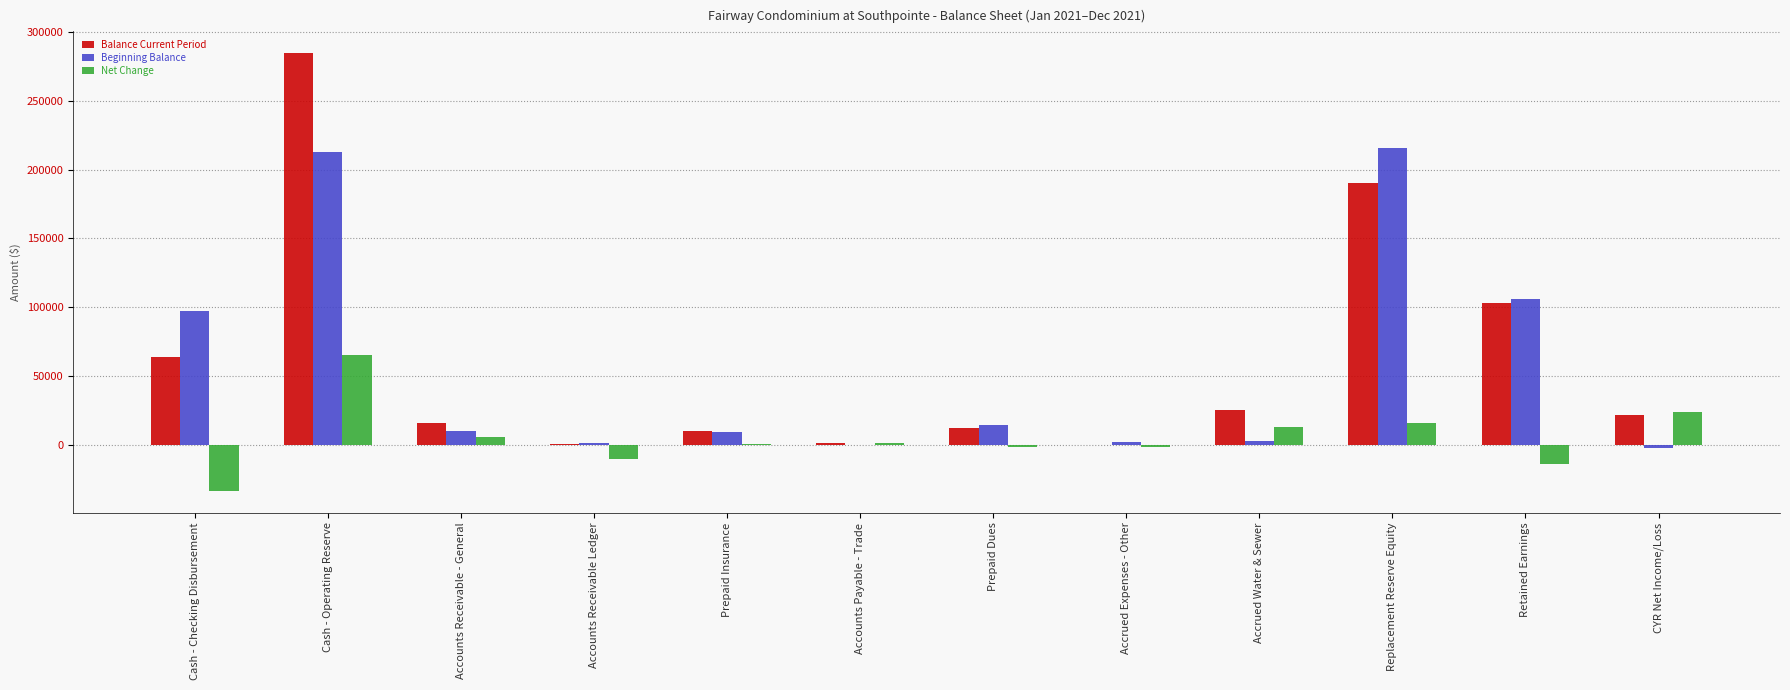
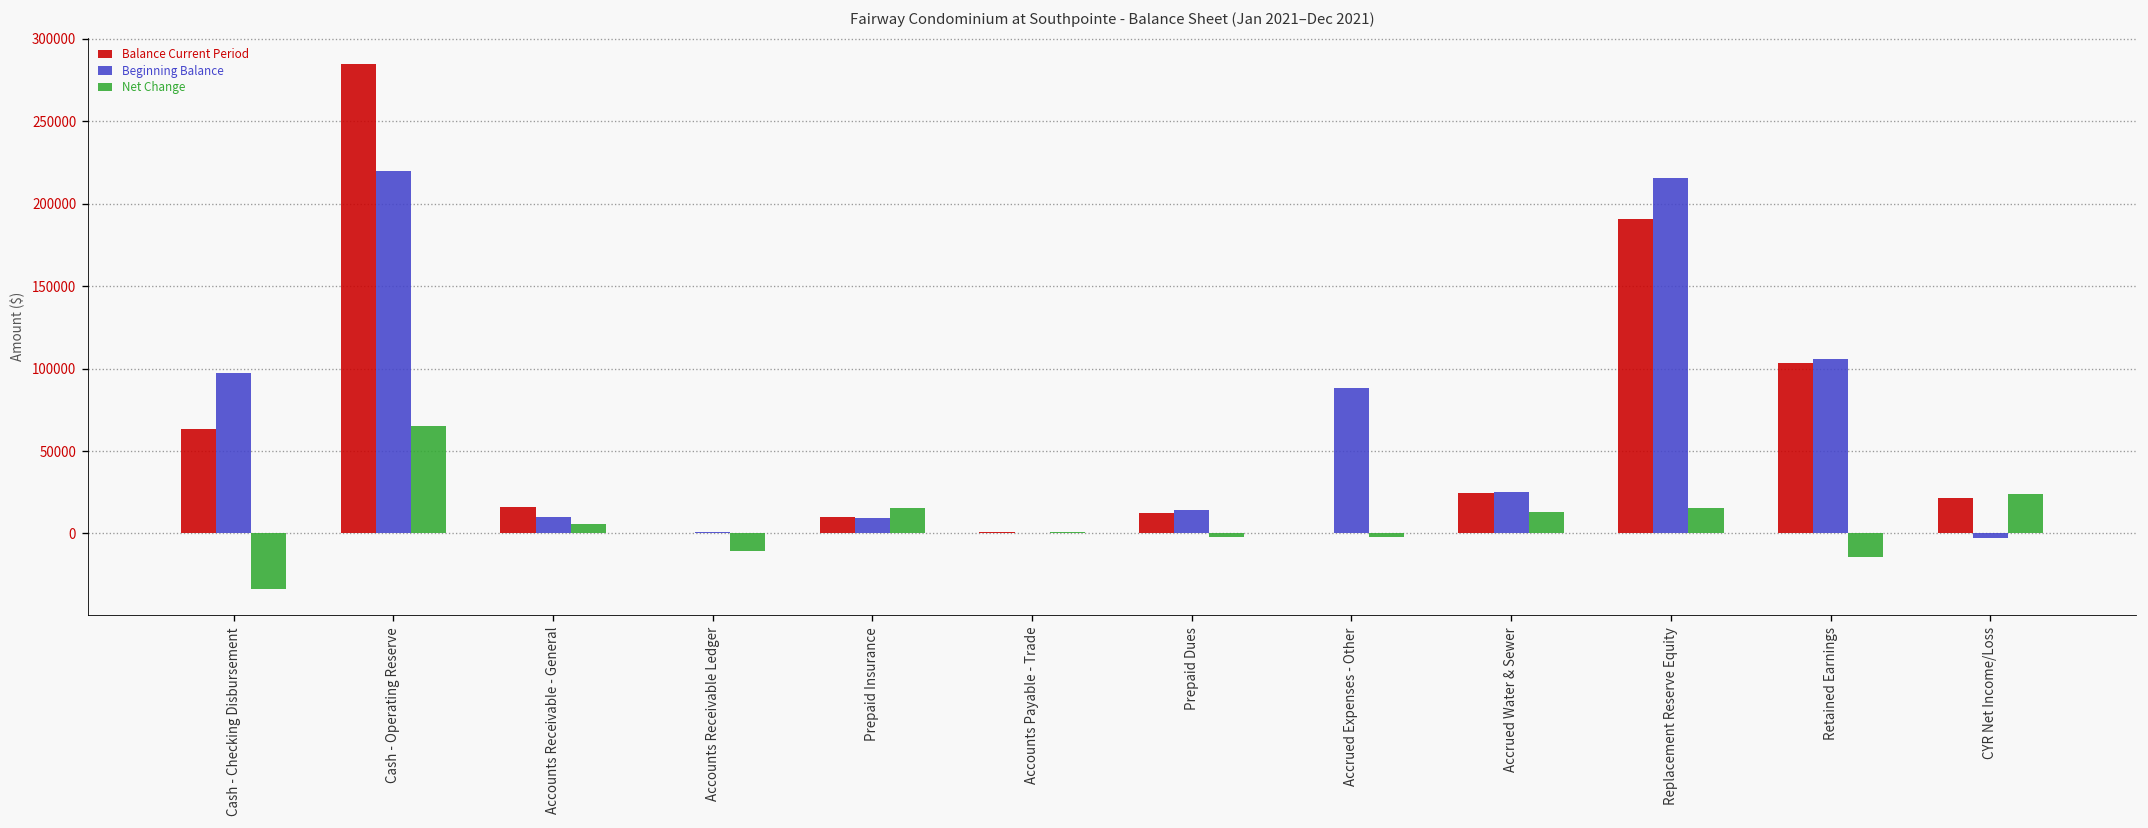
  {
    "Balance Current Period": {
      "Cash - Checking Disbursement": 64000,
      "Cash - Operating Reserve": 285000,
      "Accounts Receivable - General": 16000,
      "Prepaid Insurance": 10000,
      "Prepaid Dues": 12000,
      "Accrued Water & Sewer": 25000,
      "Replacement Reserve Equity": 191000,
      "Retained Earnings": 103000,
      "CYR Net Income/Loss": 21000
    },
    "Beginning Balance": {
      "Cash - Checking Disbursement": 97000,
-     "Cash - Operating Reserve": 213000,
+     "Cash - Operating Reserve": 220000,
      "Accounts Receivable - General": 10000,
      "Prepaid Insurance": 9000,
      "Prepaid Dues": 14000,
-     "Accrued Expenses - Other": 2000,
-     "Accrued Water & Sewer": 3000,
+     "Accrued Expenses - Other": 89000,
+     "Accrued Water & Sewer": 25000,
      "Replacement Reserve Equity": 216000,
      "Retained Earnings": 106000,
      "CYR Net Income/Loss": -3000
    },
    "Net Change": {
      "Cash - Checking Disbursement": -34000,
      "Cash - Operating Reserve": 65000,
      "Accounts Receivable - General": 6000,
      "Accounts Receivable Ledger": -10000,
-     "Prepaid Insurance": 1000,
+     "Prepaid Insurance": 15000,
      "Prepaid Dues": -2000,
      "Accrued Expenses - Other": -2000,
      "Accrued Water & Sewer": 13000,
      "Replacement Reserve Equity": 16000,
      "Retained Earnings": -14000,
      "CYR Net Income/Loss": 24000
    }
  }
